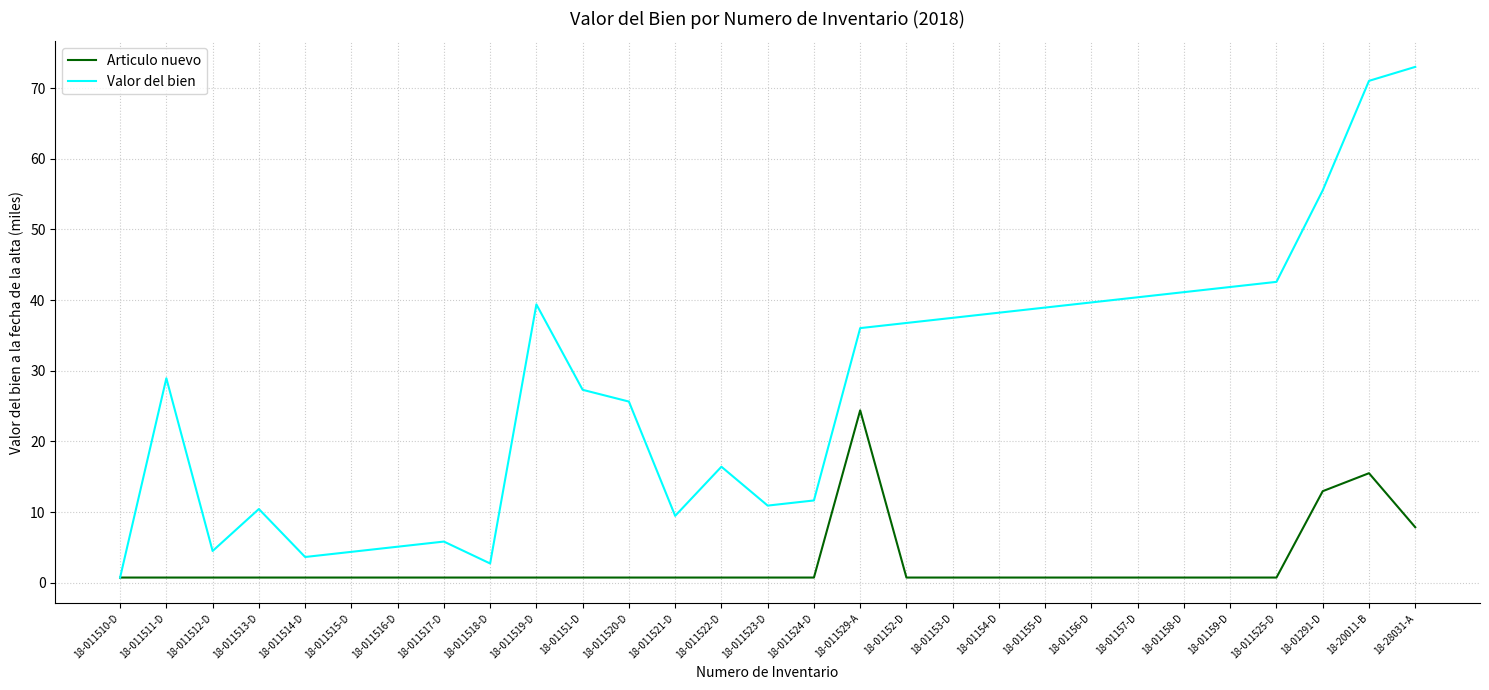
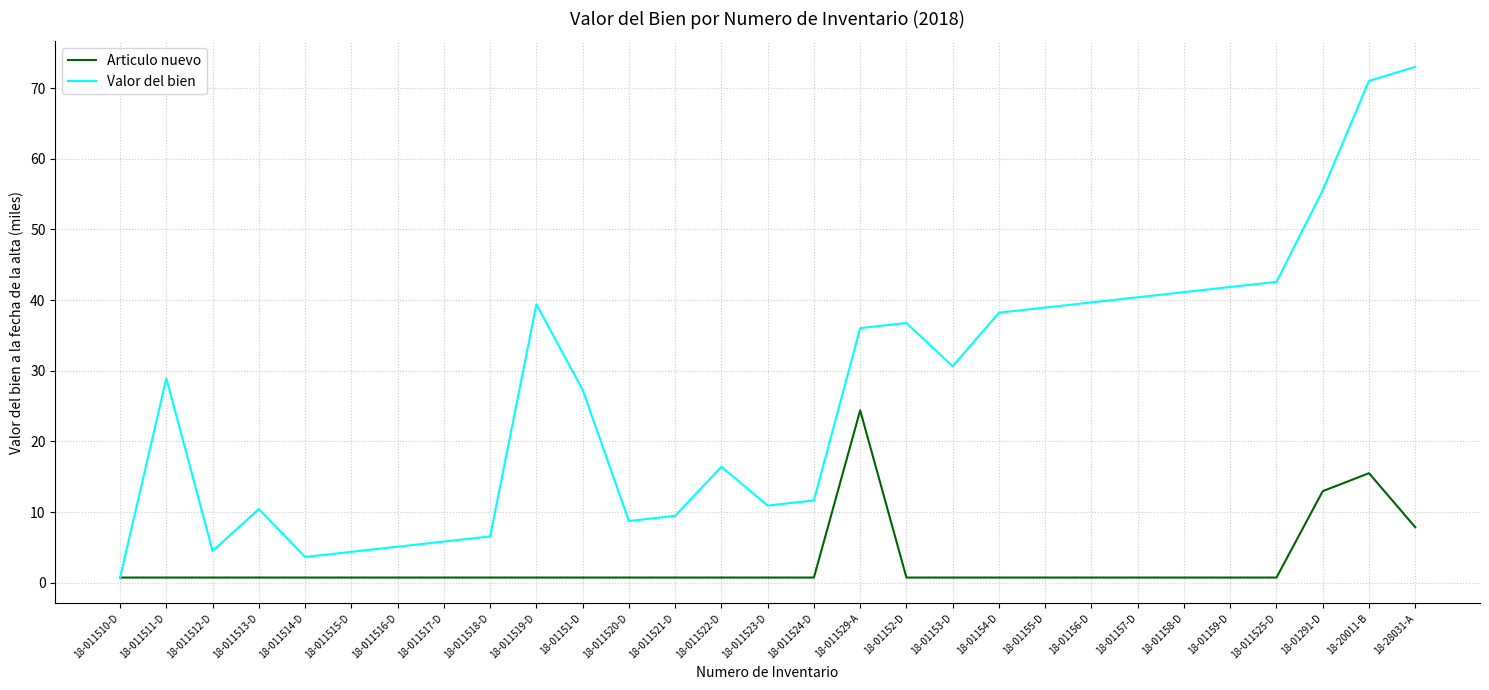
  {
    "Articulo nuevo": {
      "18-011511-D": 1,
      "18-011512-D": 1,
      "18-011513-D": 1,
      "18-011514-D": 1,
      "18-011515-D": 1,
      "18-011516-D": 1,
      "18-011517-D": 1,
      "18-011518-D": 1,
      "18-011519-D": 1,
      "18-01151-D": 1,
      "18-011520-D": 1,
      "18-011521-D": 1,
      "18-011522-D": 1,
      "18-011523-D": 1,
      "18-011524-D": 1,
      "18-011529-A": 24,
      "18-01152-D": 1,
      "18-01153-D": 1,
      "18-01154-D": 1,
      "18-01155-D": 1,
      "18-01156-D": 1,
      "18-01157-D": 1,
      "18-01158-D": 1,
      "18-01159-D": 1,
      "18-011525-D": 1,
      "18-01291-D": 13,
      "18-20011-B": 15,
      "18-28031-A": 8
    },
    "Valor del bien": {
      "18-011511-D": 29,
      "18-011512-D": 4,
      "18-011513-D": 10,
      "18-011514-D": 4,
      "18-011515-D": 4,
      "18-011516-D": 5,
      "18-011517-D": 6,
-     "18-011518-D": 3,
+     "18-011518-D": 7,
      "18-011519-D": 39,
      "18-01151-D": 27,
-     "18-011520-D": 26,
+     "18-011520-D": 9,
      "18-011521-D": 9,
      "18-011522-D": 16,
      "18-011523-D": 11,
      "18-011524-D": 12,
      "18-011529-A": 36,
      "18-01152-D": 37,
-     "18-01153-D": 37,
+     "18-01153-D": 31,
      "18-01154-D": 38,
      "18-01155-D": 39,
      "18-01156-D": 40,
      "18-01157-D": 40,
      "18-01158-D": 41,
      "18-01159-D": 42,
      "18-011525-D": 43,
      "18-01291-D": 56,
      "18-20011-B": 71,
      "18-28031-A": 73
    }
  }
